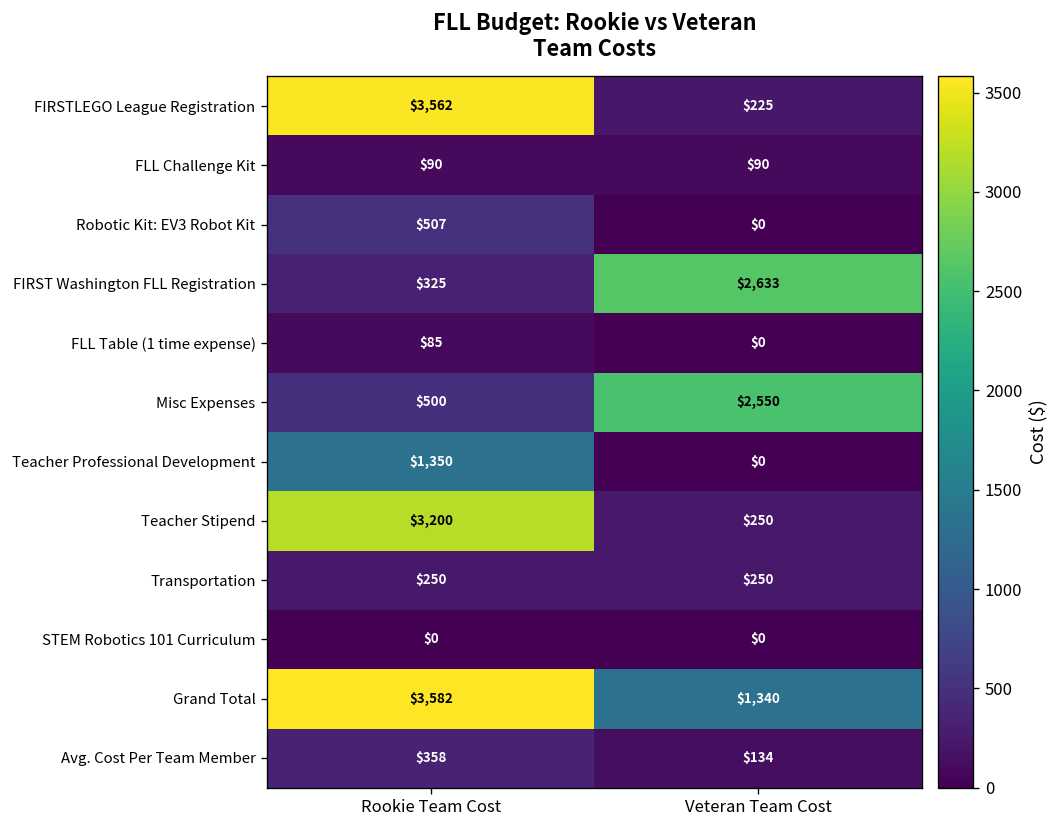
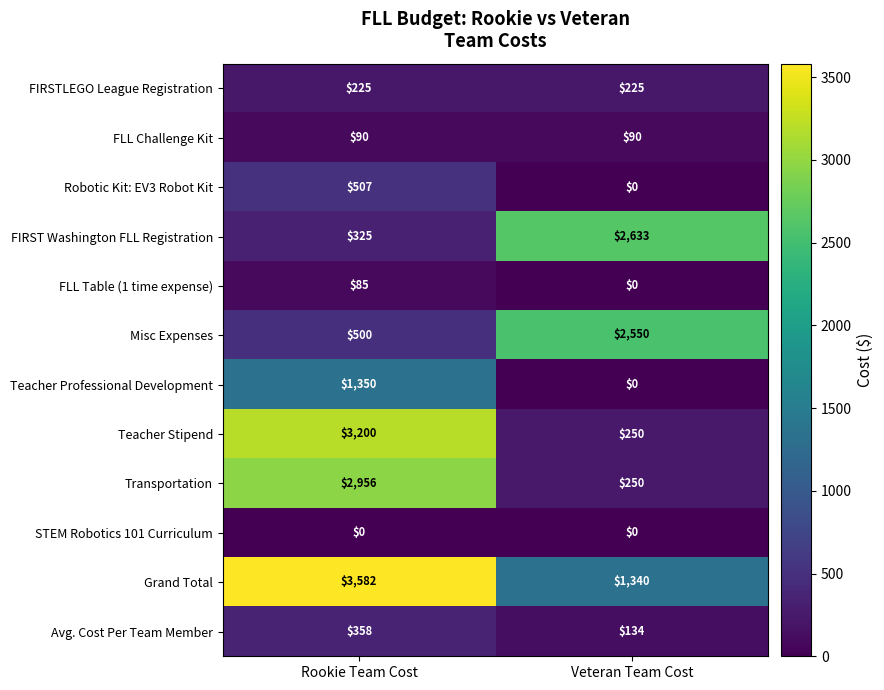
  {
    "FIRSTLEGO League Registration": {
-     "Rookie Team Cost": "$3,562",
+     "Rookie Team Cost": "$225",
      "Veteran Team Cost": "$225"
    },
    "FLL Challenge Kit": {
      "Rookie Team Cost": "$90",
      "Veteran Team Cost": "$90"
    },
    "Robotic Kit: EV3 Robot Kit": {
      "Rookie Team Cost": "$507",
      "Veteran Team Cost": "$0"
    },
    "FIRST Washington FLL Registration": {
      "Rookie Team Cost": "$325",
      "Veteran Team Cost": "$2,633"
    },
    "FLL Table (1 time expense)": {
      "Rookie Team Cost": "$85",
      "Veteran Team Cost": "$0"
    },
    "Misc Expenses": {
      "Rookie Team Cost": "$500",
      "Veteran Team Cost": "$2,550"
    },
    "Teacher Professional Development": {
      "Rookie Team Cost": "$1,350",
      "Veteran Team Cost": "$0"
    },
    "Teacher Stipend": {
      "Rookie Team Cost": "$3,200",
      "Veteran Team Cost": "$250"
    },
    "Transportation": {
-     "Rookie Team Cost": "$250",
+     "Rookie Team Cost": "$2,956",
      "Veteran Team Cost": "$250"
    },
    "STEM Robotics 101 Curriculum": {
      "Rookie Team Cost": "$0",
      "Veteran Team Cost": "$0"
    },
    "Grand Total": {
      "Rookie Team Cost": "$3,582",
      "Veteran Team Cost": "$1,340"
    },
    "Avg. Cost Per Team Member": {
      "Rookie Team Cost": "$358",
      "Veteran Team Cost": "$134"
    }
  }
